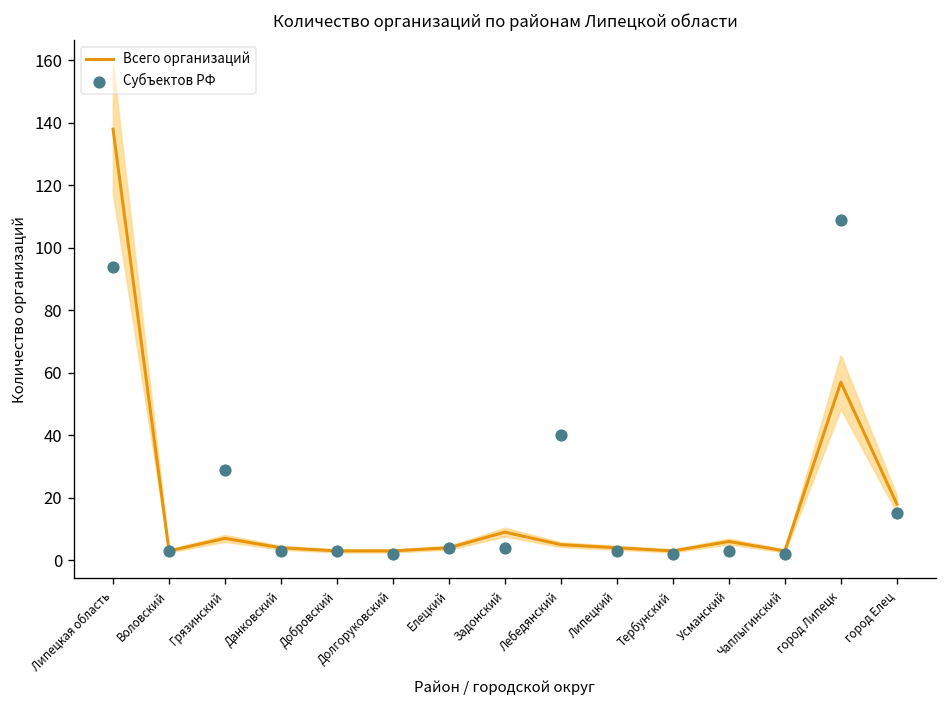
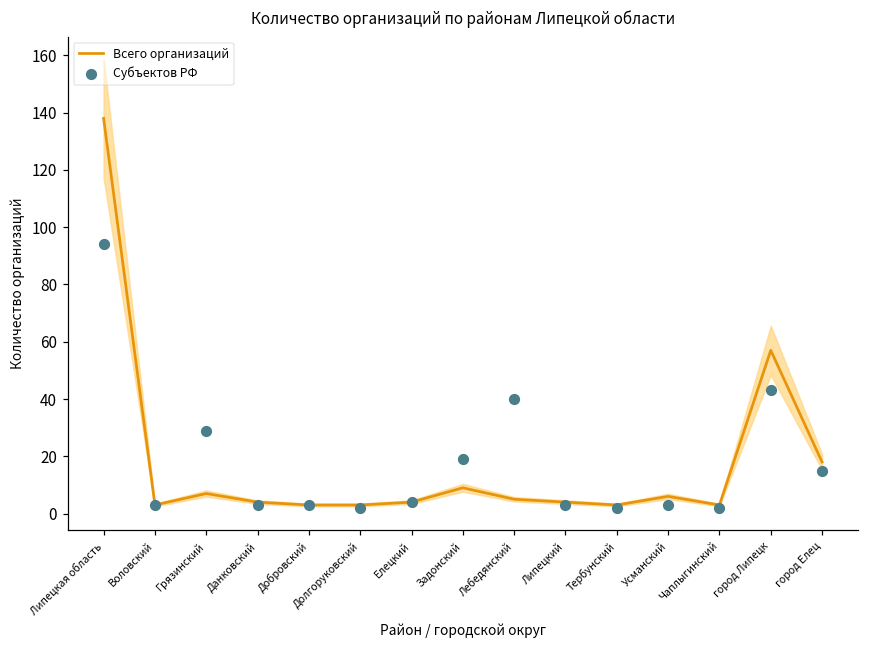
  {
    "Всего организаций": {
      "Липецкая область": 138,
      "Грязинский": 7,
      "Задонский": 9,
      "город Липецк": 57,
      "город Елец": 18
    },
    "Субъектов РФ": {
-     "Задонский": 4,
-     "город Липецк": 109
+     "Задонский": 19,
+     "город Липецк": 43
    }
  }
